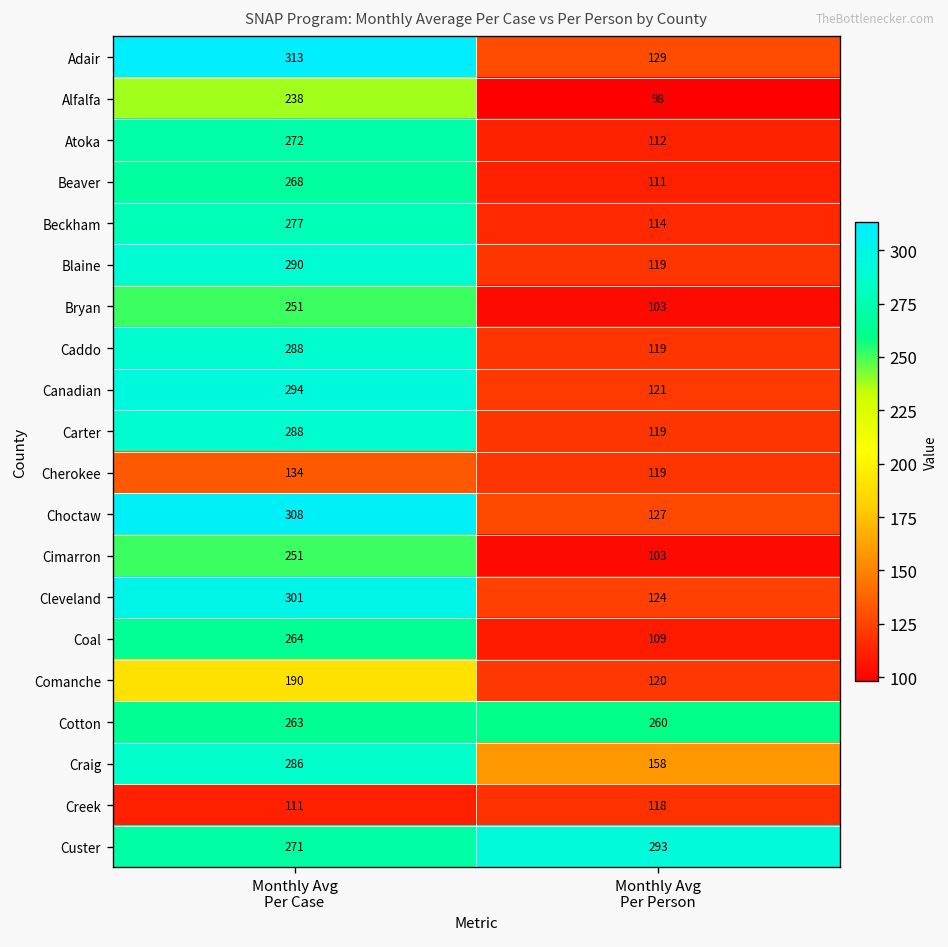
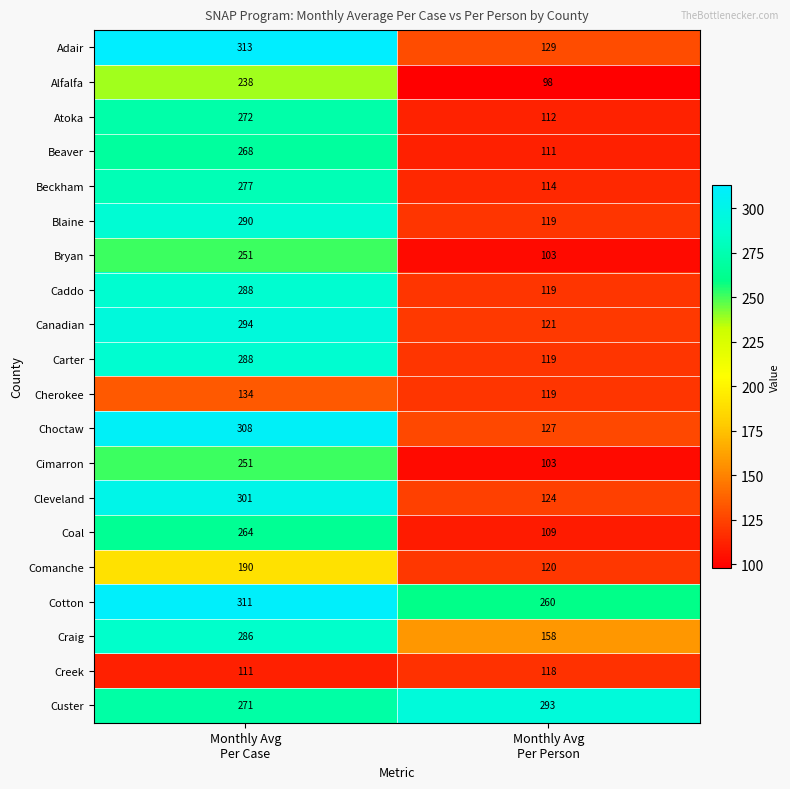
  {
    "Adair": {
      "Monthly Avg Per Case": 313,
      "Monthly Avg Per Person": 129
    },
    "Alfalfa": {
      "Monthly Avg Per Case": 238,
      "Monthly Avg Per Person": 98
    },
    "Atoka": {
      "Monthly Avg Per Case": 272,
      "Monthly Avg Per Person": 112
    },
    "Beaver": {
      "Monthly Avg Per Case": 268,
      "Monthly Avg Per Person": 111
    },
    "Beckham": {
      "Monthly Avg Per Case": 277,
      "Monthly Avg Per Person": 114
    },
    "Blaine": {
      "Monthly Avg Per Case": 290,
      "Monthly Avg Per Person": 119
    },
    "Bryan": {
      "Monthly Avg Per Case": 251,
      "Monthly Avg Per Person": 103
    },
    "Caddo": {
      "Monthly Avg Per Case": 288,
      "Monthly Avg Per Person": 119
    },
    "Canadian": {
      "Monthly Avg Per Case": 294,
      "Monthly Avg Per Person": 121
    },
    "Carter": {
      "Monthly Avg Per Case": 288,
      "Monthly Avg Per Person": 119
    },
    "Cherokee": {
      "Monthly Avg Per Case": 134,
      "Monthly Avg Per Person": 119
    },
    "Choctaw": {
      "Monthly Avg Per Case": 308,
      "Monthly Avg Per Person": 127
    },
    "Cimarron": {
      "Monthly Avg Per Case": 251,
      "Monthly Avg Per Person": 103
    },
    "Cleveland": {
      "Monthly Avg Per Case": 301,
      "Monthly Avg Per Person": 124
    },
    "Coal": {
      "Monthly Avg Per Case": 264,
      "Monthly Avg Per Person": 109
    },
    "Comanche": {
      "Monthly Avg Per Case": 190,
      "Monthly Avg Per Person": 120
    },
    "Cotton": {
-     "Monthly Avg Per Case": 263,
+     "Monthly Avg Per Case": 311,
      "Monthly Avg Per Person": 260
    },
    "Craig": {
      "Monthly Avg Per Case": 286,
      "Monthly Avg Per Person": 158
    },
    "Creek": {
      "Monthly Avg Per Case": 111,
      "Monthly Avg Per Person": 118
    },
    "Custer": {
      "Monthly Avg Per Case": 271,
      "Monthly Avg Per Person": 293
    }
  }
